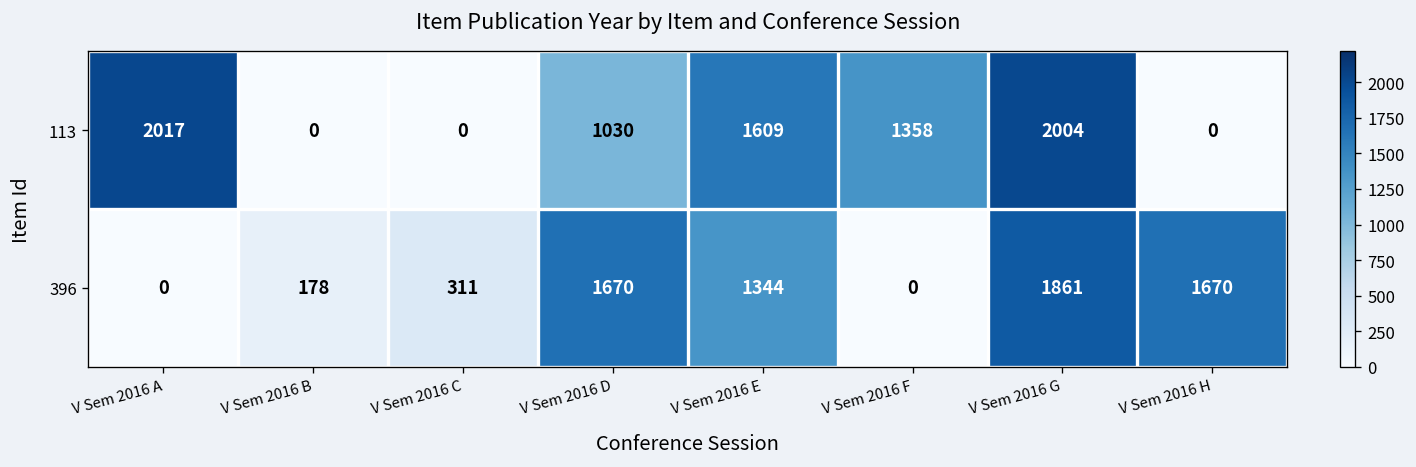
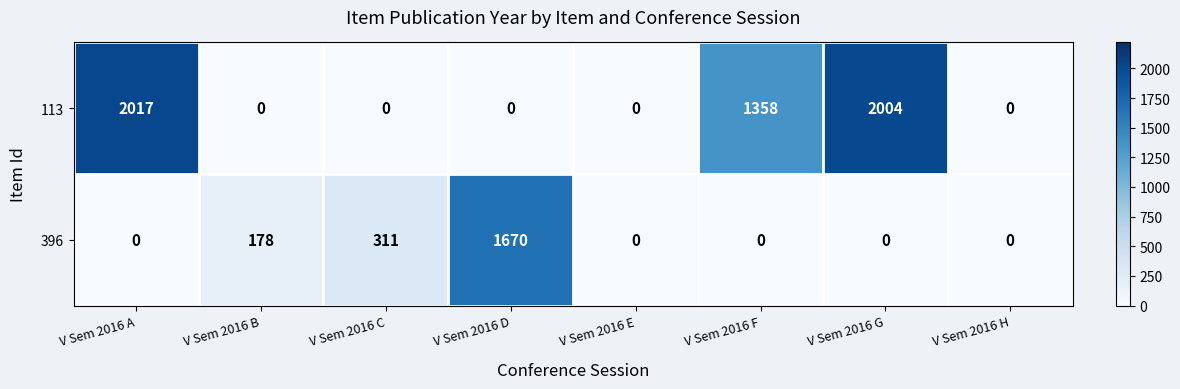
  {
    "113": {
      "V Sem 2016 A": 2017,
      "V Sem 2016 B": 0,
      "V Sem 2016 C": 0,
-     "V Sem 2016 D": 1030,
-     "V Sem 2016 E": 1609,
+     "V Sem 2016 D": 0,
+     "V Sem 2016 E": 0,
      "V Sem 2016 F": 1358,
      "V Sem 2016 G": 2004,
      "V Sem 2016 H": 0
    },
    "396": {
      "V Sem 2016 A": 0,
      "V Sem 2016 B": 178,
      "V Sem 2016 C": 311,
      "V Sem 2016 D": 1670,
-     "V Sem 2016 E": 1344,
+     "V Sem 2016 E": 0,
      "V Sem 2016 F": 0,
-     "V Sem 2016 G": 1861,
-     "V Sem 2016 H": 1670
+     "V Sem 2016 G": 0,
+     "V Sem 2016 H": 0
    }
  }
